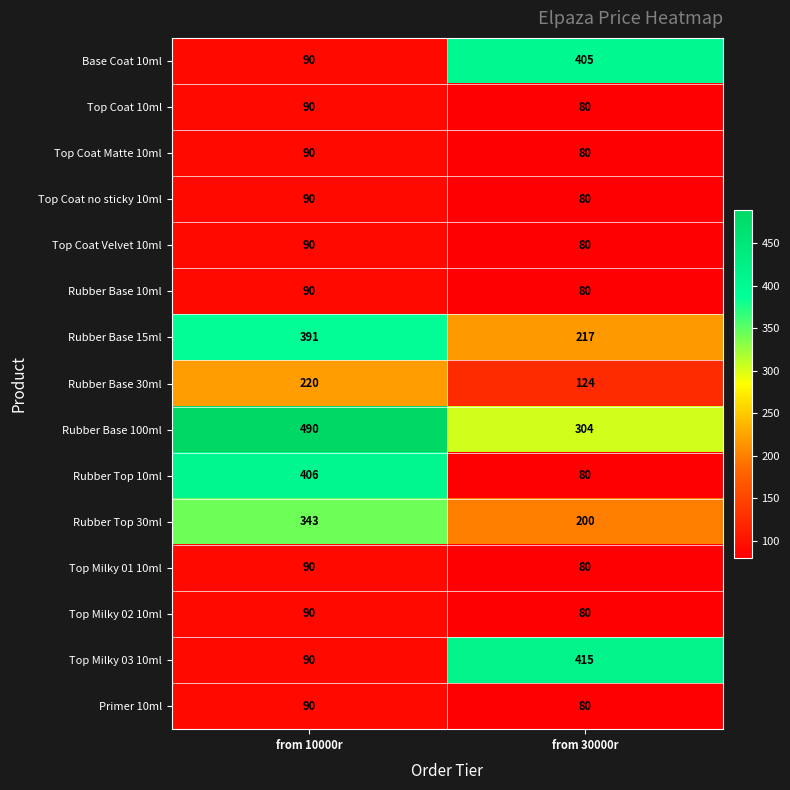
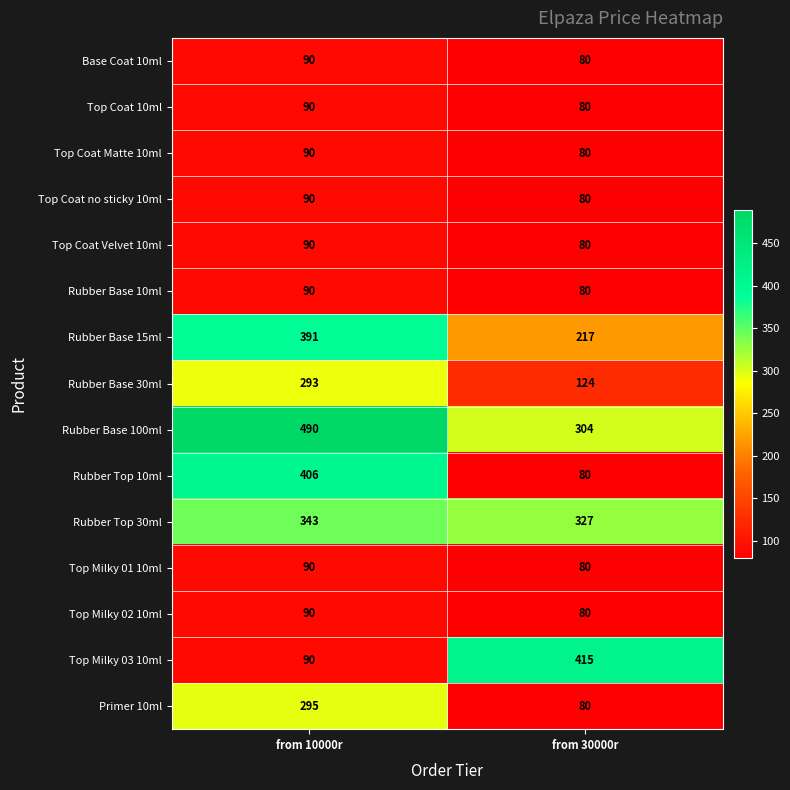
  {
    "Base Coat 10ml": {
      "from 10000r": 90,
-     "from 30000r": 405
+     "from 30000r": 80
    },
    "Top Coat 10ml": {
      "from 10000r": 90,
      "from 30000r": 80
    },
    "Top Coat Matte 10ml": {
      "from 10000r": 90,
      "from 30000r": 80
    },
    "Top Coat no sticky 10ml": {
      "from 10000r": 90,
      "from 30000r": 80
    },
    "Top Coat Velvet 10ml": {
      "from 10000r": 90,
      "from 30000r": 80
    },
    "Rubber Base 10ml": {
      "from 10000r": 90,
      "from 30000r": 80
    },
    "Rubber Base 15ml": {
      "from 10000r": 391,
      "from 30000r": 217
    },
    "Rubber Base 30ml": {
-     "from 10000r": 220,
+     "from 10000r": 293,
      "from 30000r": 124
    },
    "Rubber Base 100ml": {
      "from 10000r": 490,
      "from 30000r": 304
    },
    "Rubber Top 10ml": {
      "from 10000r": 406,
      "from 30000r": 80
    },
    "Rubber Top 30ml": {
      "from 10000r": 343,
-     "from 30000r": 200
+     "from 30000r": 327
    },
    "Top Milky 01 10ml": {
      "from 10000r": 90,
      "from 30000r": 80
    },
    "Top Milky 02 10ml": {
      "from 10000r": 90,
      "from 30000r": 80
    },
    "Top Milky 03 10ml": {
      "from 10000r": 90,
      "from 30000r": 415
    },
    "Primer 10ml": {
-     "from 10000r": 90,
+     "from 10000r": 295,
      "from 30000r": 80
    }
  }
